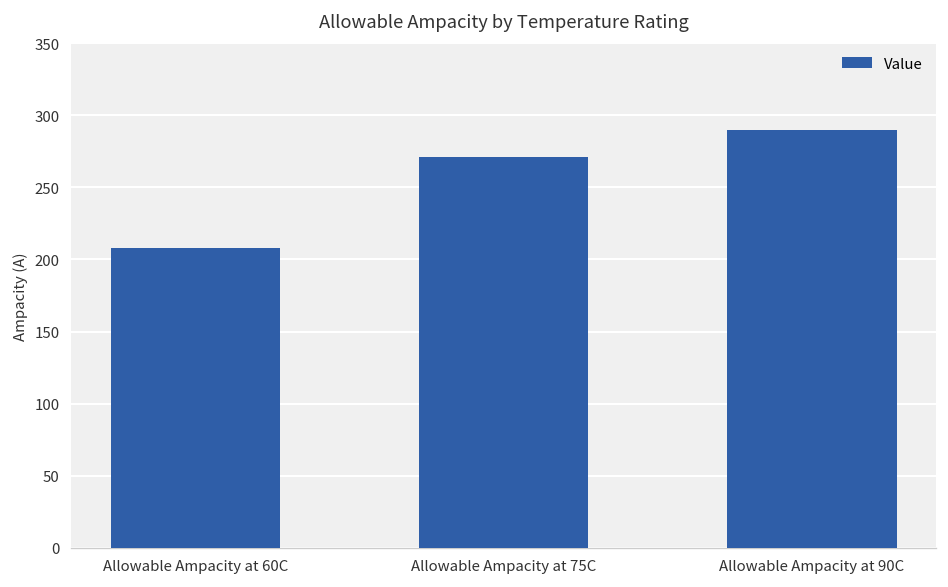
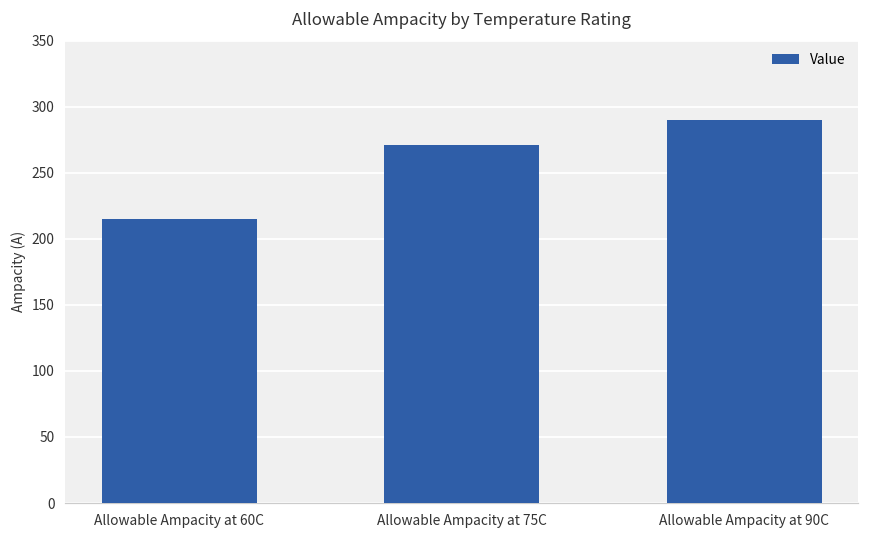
  {
-   "Allowable Ampacity at 60C": 208,
+   "Allowable Ampacity at 60C": 215,
    "Allowable Ampacity at 75C": 271,
    "Allowable Ampacity at 90C": 290
  }
